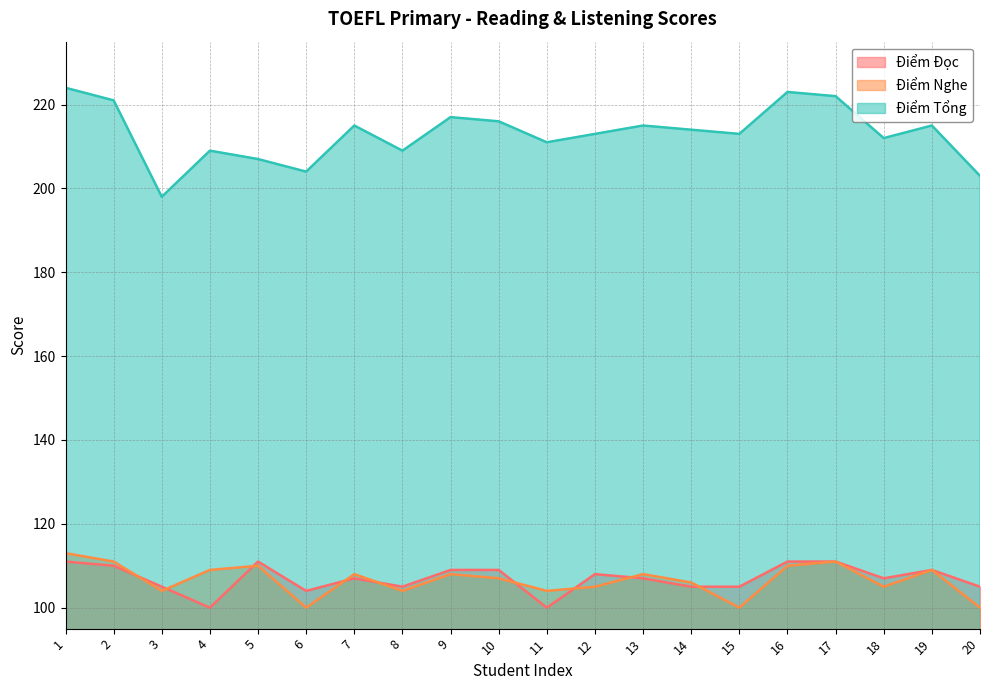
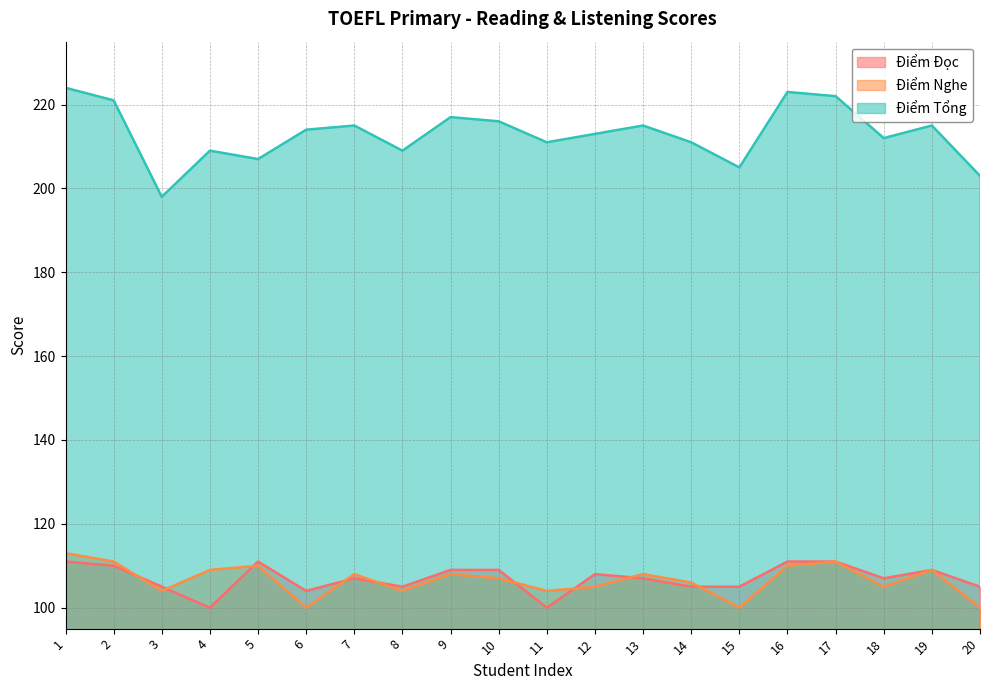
  {
    "Điểm Tổng": {
      "1": 224,
      "2": 221,
      "3": 198,
      "4": 209,
      "5": 207,
-     "6": 204,
+     "6": 214,
      "7": 215,
      "8": 209,
      "9": 217,
      "10": 216,
      "11": 211,
      "12": 213,
      "13": 215,
-     "14": 214,
-     "15": 213,
+     "14": 211,
+     "15": 205,
      "16": 223,
      "17": 222,
      "18": 212,
      "19": 215,
      "20": 203
    }
  }
